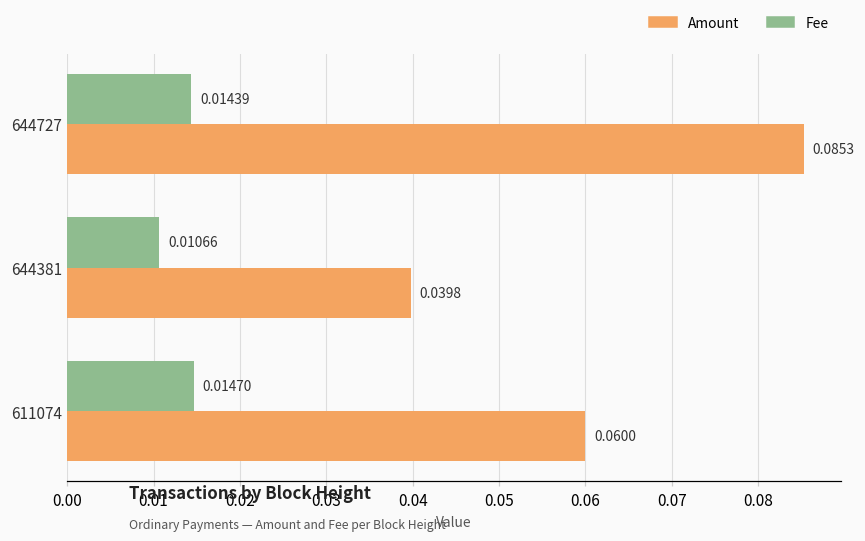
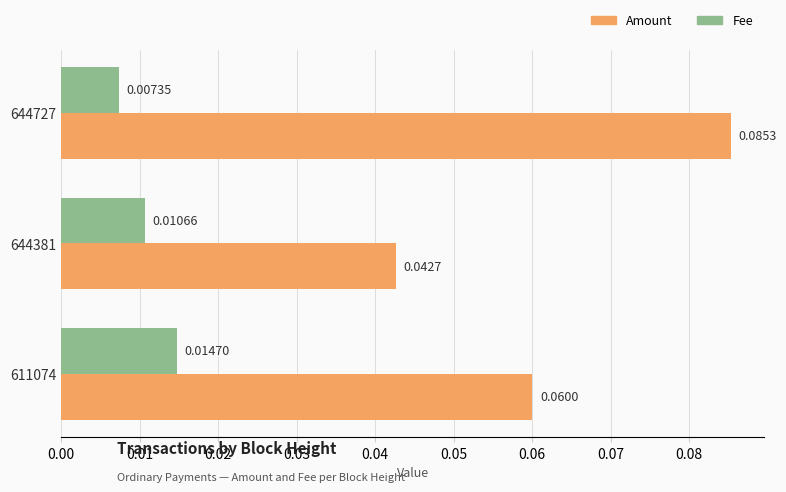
  {
    "Amount": {
      "644727": 0.0853,
-     "644381": 0.0398,
+     "644381": 0.0427,
      "611074": 0.0600
    },
    "Fee": {
-     "644727": 0.01439,
+     "644727": 0.00735,
      "644381": 0.01066,
      "611074": 0.01470
    }
  }
